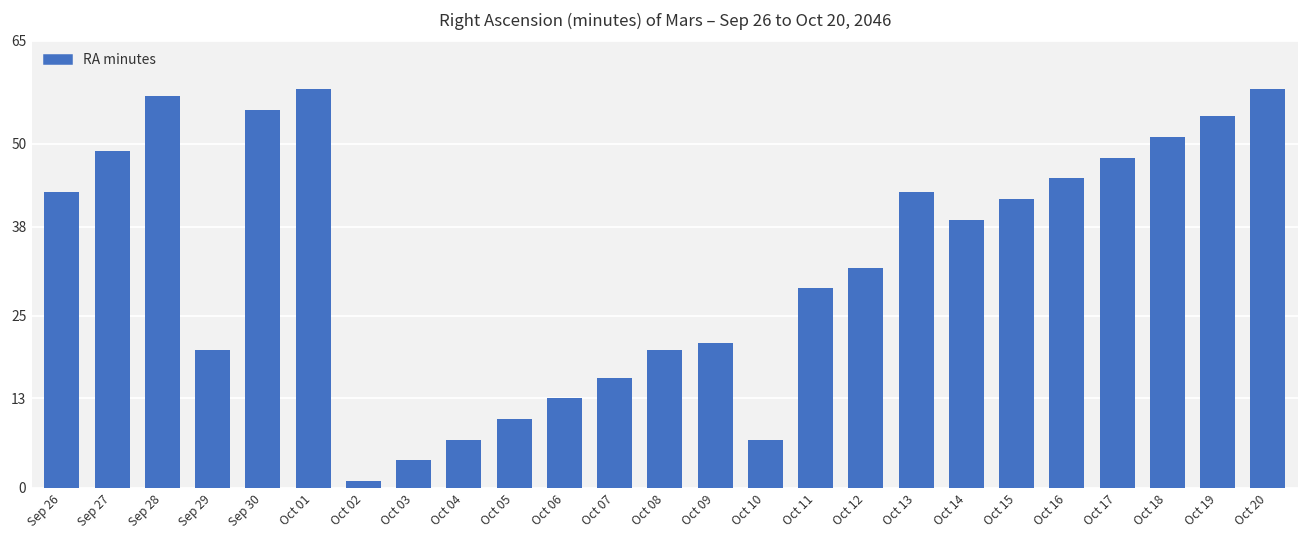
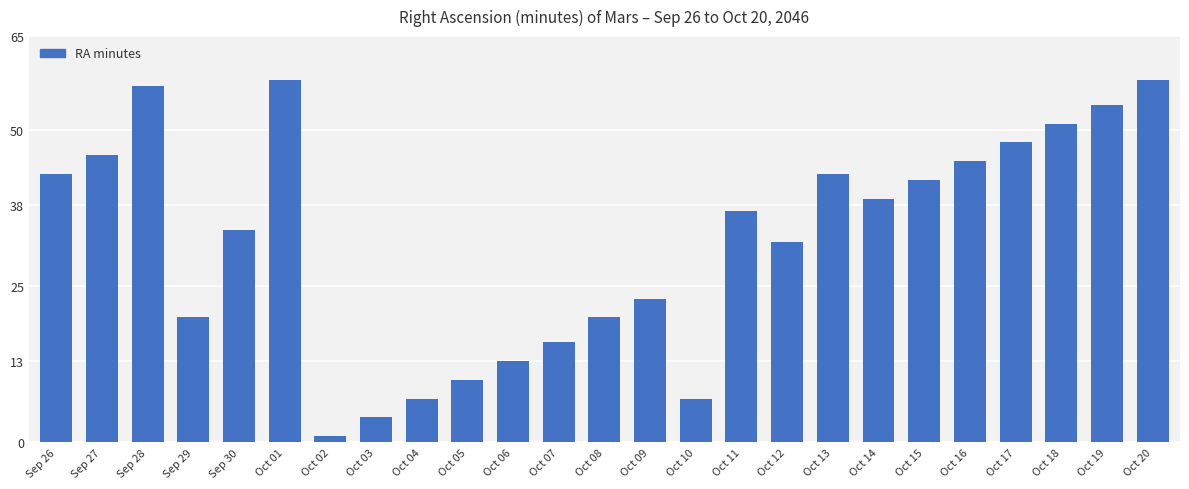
  {
    "Sep 26": 43,
-   "Sep 27": 49,
+   "Sep 27": 46,
    "Sep 28": 57,
    "Sep 29": 20,
-   "Sep 30": 55,
+   "Sep 30": 34,
    "Oct 01": 58,
    "Oct 02": 1,
    "Oct 03": 4,
    "Oct 04": 7,
    "Oct 05": 10,
    "Oct 06": 13,
    "Oct 07": 16,
    "Oct 08": 20,
-   "Oct 09": 21,
+   "Oct 09": 23,
    "Oct 10": 7,
-   "Oct 11": 29,
+   "Oct 11": 37,
    "Oct 12": 32,
    "Oct 13": 43,
    "Oct 14": 39,
    "Oct 15": 42,
    "Oct 16": 45,
    "Oct 17": 48,
    "Oct 18": 51,
    "Oct 19": 54,
    "Oct 20": 58
  }
